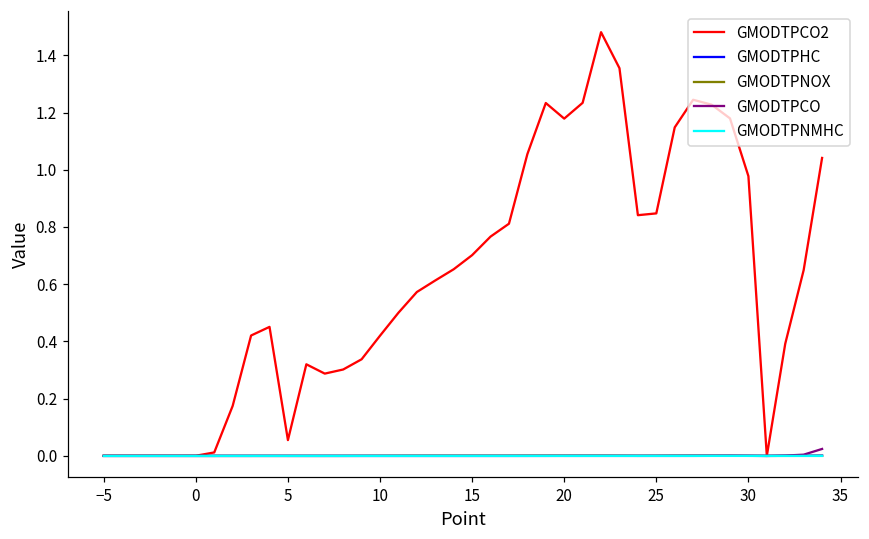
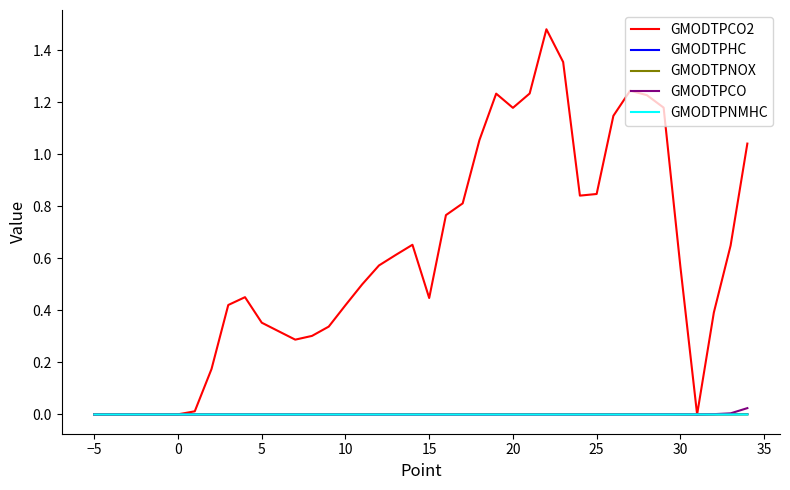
  {
    "GMODTPCO2": {
-     "5": 0.06,
+     "5": 0.35,
      "10": 0.42,
-     "15": 0.70,
+     "15": 0.45,
      "20": 1.18,
      "25": 0.85,
-     "30": 0.98
+     "30": 0.57
    }
  }
